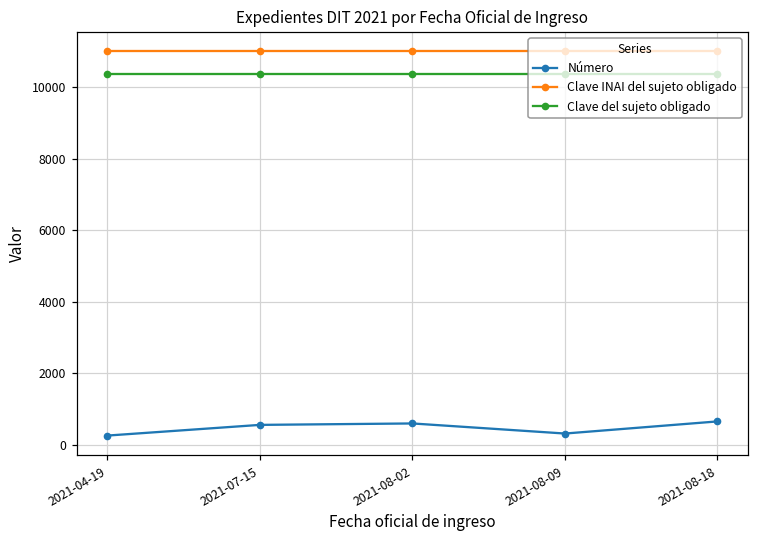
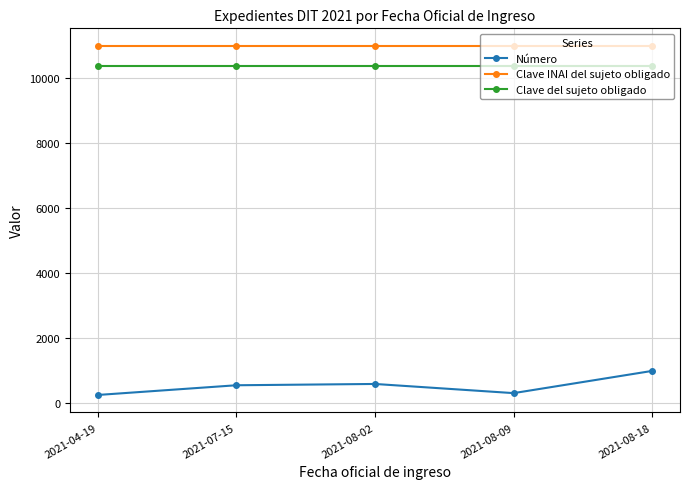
  {
    "Número": {
      "2021-04-19": 300,
      "2021-07-15": 600,
      "2021-08-02": 600,
      "2021-08-09": 300,
-     "2021-08-18": 700
+     "2021-08-18": 1000
    },
    "Clave INAI del sujeto obligado": {
      "2021-04-19": 11000,
      "2021-07-15": 11000,
      "2021-08-02": 11000
    },
    "Clave del sujeto obligado": {
      "2021-04-19": 10400,
      "2021-07-15": 10400,
      "2021-08-02": 10400
    }
  }
